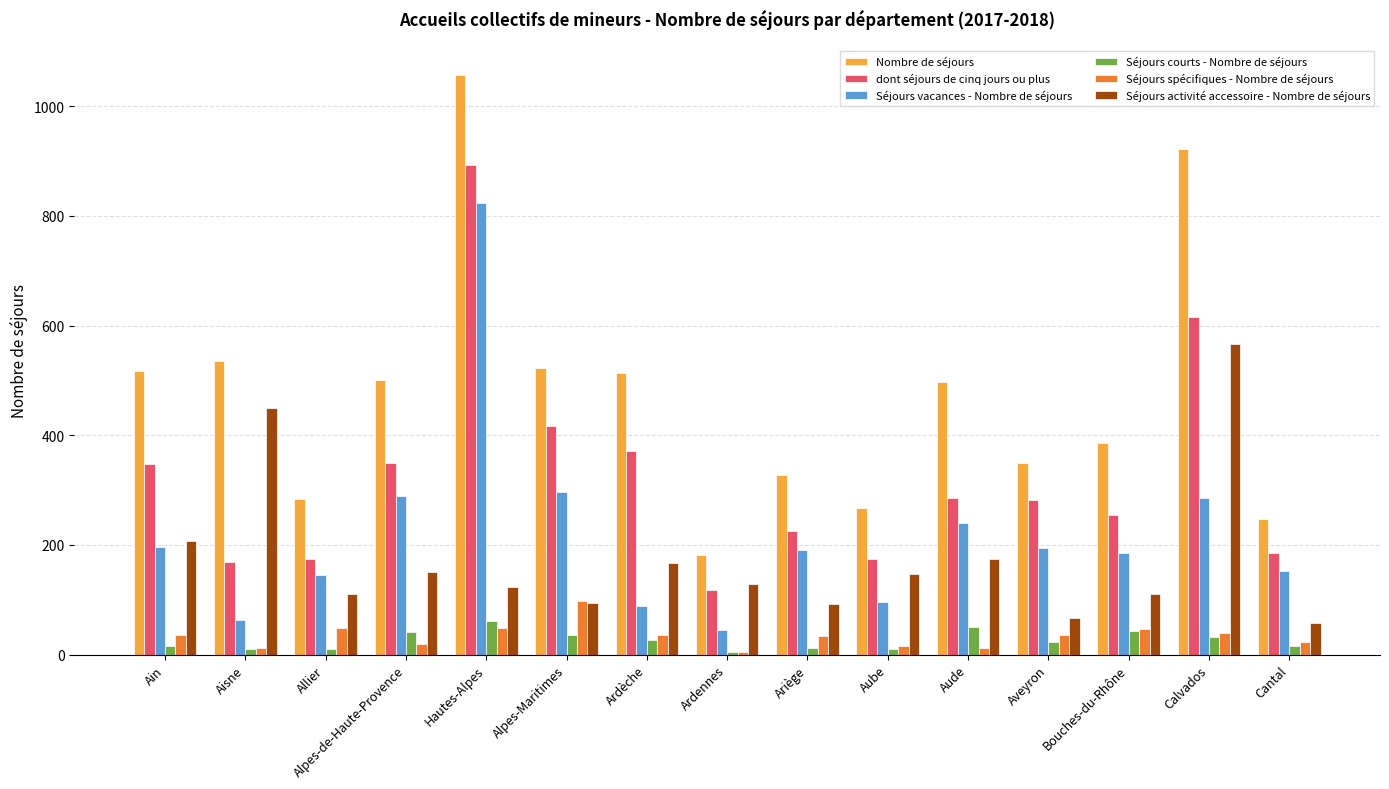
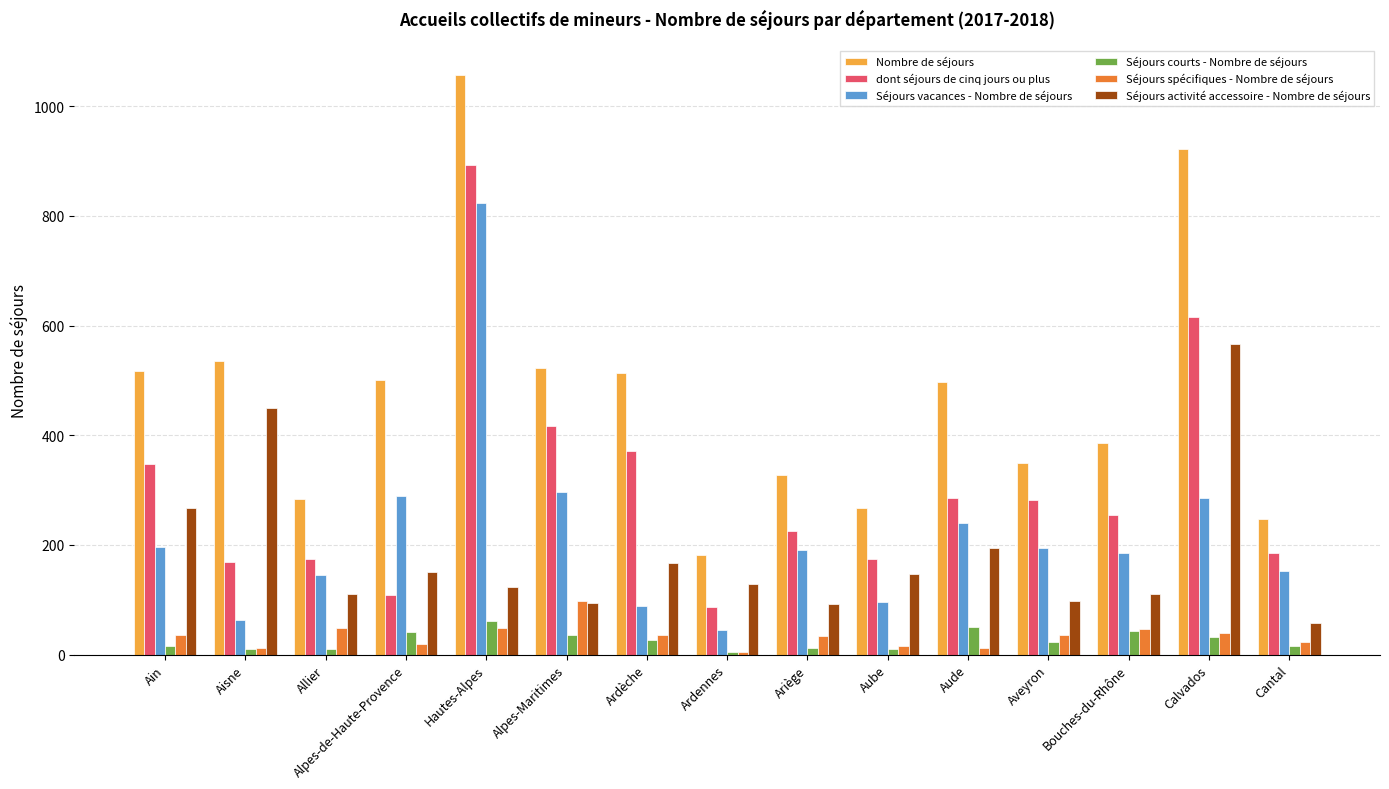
  {
    "dont séjours de cinq jours ou plus": {
      "Ain": 350,
      "Aisne": 170,
      "Allier": 180,
-     "Alpes-de-Haute-Provence": 350,
+     "Alpes-de-Haute-Provence": 110,
      "Hautes-Alpes": 890,
      "Alpes-Maritimes": 420,
      "Ardèche": 370,
-     "Ardennes": 120,
+     "Ardennes": 90,
      "Ariège": 230,
      "Aube": 180,
      "Aude": 290,
      "Aveyron": 280,
      "Bouches-du-Rhône": 250,
      "Calvados": 620,
      "Cantal": 190
    },
    "Séjours vacances - Nombre de séjours": {
      "Ain": 200,
      "Aisne": 60,
      "Allier": 150,
      "Alpes-de-Haute-Provence": 290,
      "Hautes-Alpes": 820,
      "Alpes-Maritimes": 300,
      "Ardèche": 90,
      "Ardennes": 50,
      "Ariège": 190,
      "Aube": 100,
      "Aude": 240,
      "Aveyron": 190,
      "Bouches-du-Rhône": 190,
      "Calvados": 290,
      "Cantal": 150
    },
    "Séjours courts - Nombre de séjours": {
      "Ain": 20,
      "Aisne": 10,
      "Allier": 10,
      "Alpes-de-Haute-Provence": 40,
      "Hautes-Alpes": 60,
      "Alpes-Maritimes": 40,
      "Ardèche": 30,
      "Ariège": 10,
      "Aube": 10,
      "Aude": 50,
      "Aveyron": 20,
      "Bouches-du-Rhône": 40,
      "Calvados": 30,
      "Cantal": 20
    },
    "Séjours activité accessoire - Nombre de séjours": {
-     "Ain": 210,
+     "Ain": 270,
      "Aisne": 450,
      "Allier": 110,
      "Alpes-de-Haute-Provence": 150,
      "Hautes-Alpes": 120,
      "Alpes-Maritimes": 100,
      "Ardèche": 170,
      "Ardennes": 130,
      "Ariège": 90,
      "Aube": 150,
-     "Aude": 170,
-     "Aveyron": 70,
+     "Aude": 200,
+     "Aveyron": 100,
      "Bouches-du-Rhône": 110,
      "Calvados": 570,
      "Cantal": 60
    }
  }
